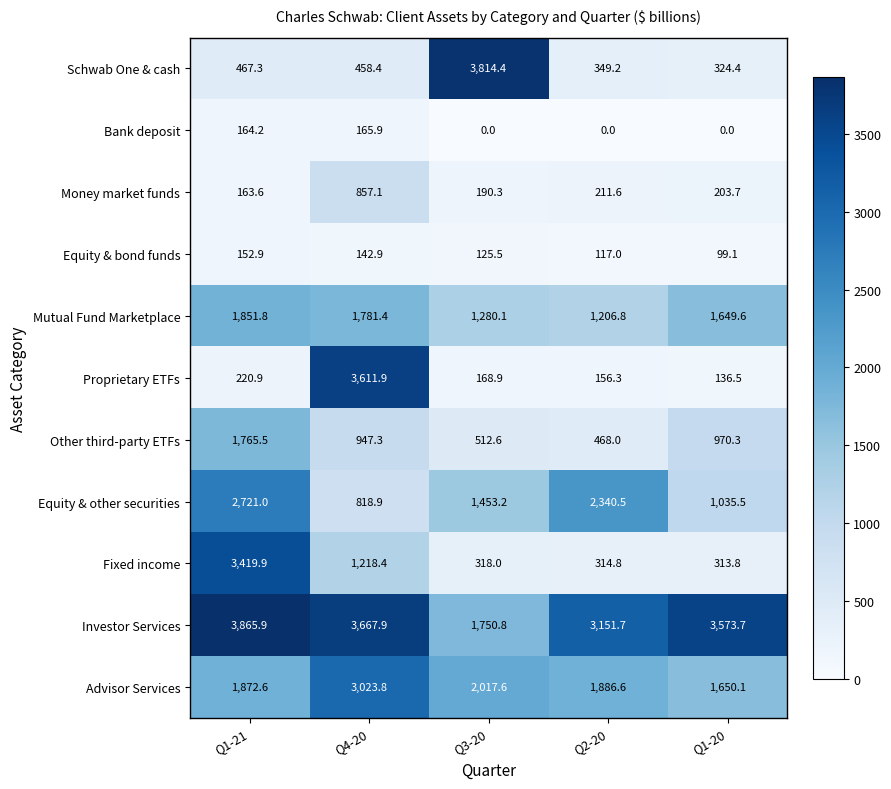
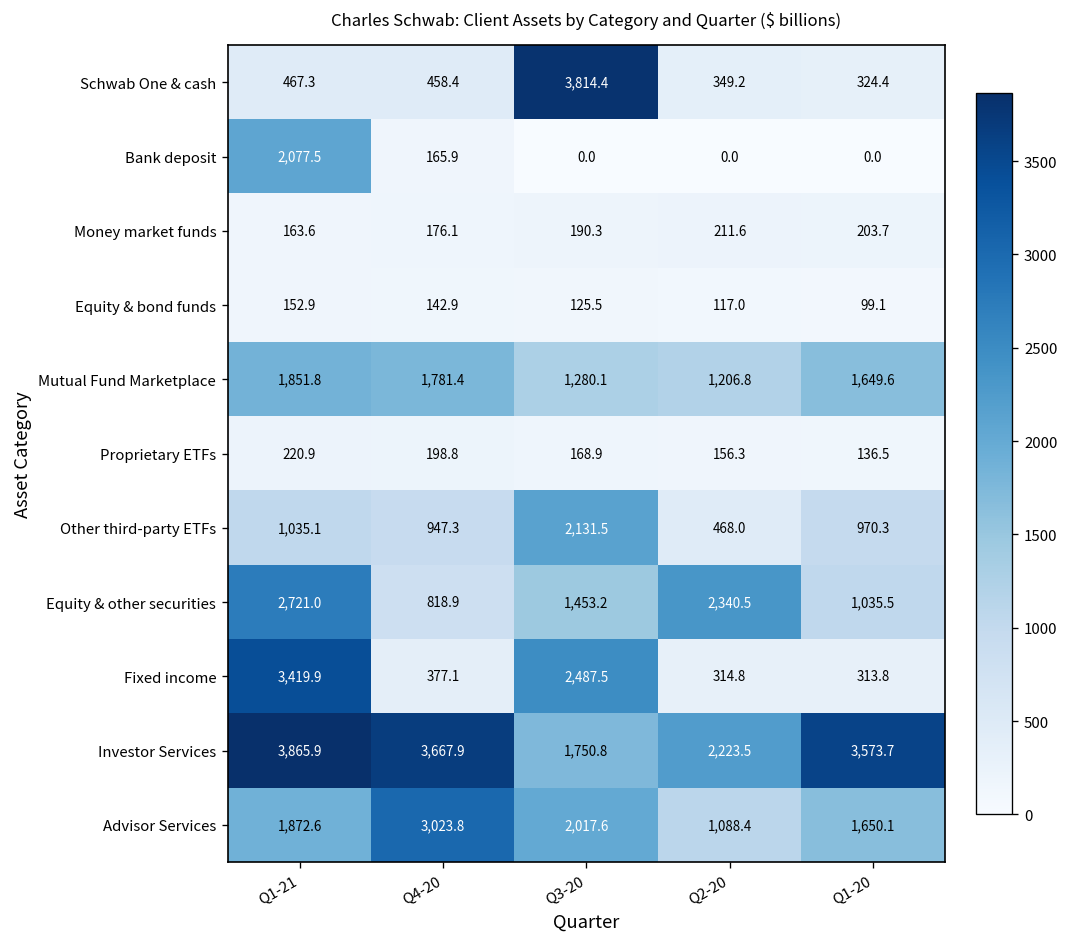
  {
    "Schwab One & cash": {
      "Q1-21": "467.3",
      "Q4-20": "458.4",
      "Q3-20": "3,814.4",
      "Q2-20": "349.2",
      "Q1-20": "324.4"
    },
    "Bank deposit": {
-     "Q1-21": "164.2",
+     "Q1-21": "2,077.5",
      "Q4-20": "165.9",
      "Q3-20": "0.0",
      "Q2-20": "0.0",
      "Q1-20": "0.0"
    },
    "Money market funds": {
      "Q1-21": "163.6",
-     "Q4-20": "857.1",
+     "Q4-20": "176.1",
      "Q3-20": "190.3",
      "Q2-20": "211.6",
      "Q1-20": "203.7"
    },
    "Equity & bond funds": {
      "Q1-21": "152.9",
      "Q4-20": "142.9",
      "Q3-20": "125.5",
      "Q2-20": "117.0",
      "Q1-20": "99.1"
    },
    "Mutual Fund Marketplace": {
      "Q1-21": "1,851.8",
      "Q4-20": "1,781.4",
      "Q3-20": "1,280.1",
      "Q2-20": "1,206.8",
      "Q1-20": "1,649.6"
    },
    "Proprietary ETFs": {
      "Q1-21": "220.9",
-     "Q4-20": "3,611.9",
+     "Q4-20": "198.8",
      "Q3-20": "168.9",
      "Q2-20": "156.3",
      "Q1-20": "136.5"
    },
    "Other third-party ETFs": {
-     "Q1-21": "1,765.5",
+     "Q1-21": "1,035.1",
      "Q4-20": "947.3",
-     "Q3-20": "512.6",
+     "Q3-20": "2,131.5",
      "Q2-20": "468.0",
      "Q1-20": "970.3"
    },
    "Equity & other securities": {
      "Q1-21": "2,721.0",
      "Q4-20": "818.9",
      "Q3-20": "1,453.2",
      "Q2-20": "2,340.5",
      "Q1-20": "1,035.5"
    },
    "Fixed income": {
      "Q1-21": "3,419.9",
-     "Q4-20": "1,218.4",
-     "Q3-20": "318.0",
+     "Q4-20": "377.1",
+     "Q3-20": "2,487.5",
      "Q2-20": "314.8",
      "Q1-20": "313.8"
    },
    "Investor Services": {
      "Q1-21": "3,865.9",
      "Q4-20": "3,667.9",
      "Q3-20": "1,750.8",
-     "Q2-20": "3,151.7",
+     "Q2-20": "2,223.5",
      "Q1-20": "3,573.7"
    },
    "Advisor Services": {
      "Q1-21": "1,872.6",
      "Q4-20": "3,023.8",
      "Q3-20": "2,017.6",
-     "Q2-20": "1,886.6",
+     "Q2-20": "1,088.4",
      "Q1-20": "1,650.1"
    }
  }
